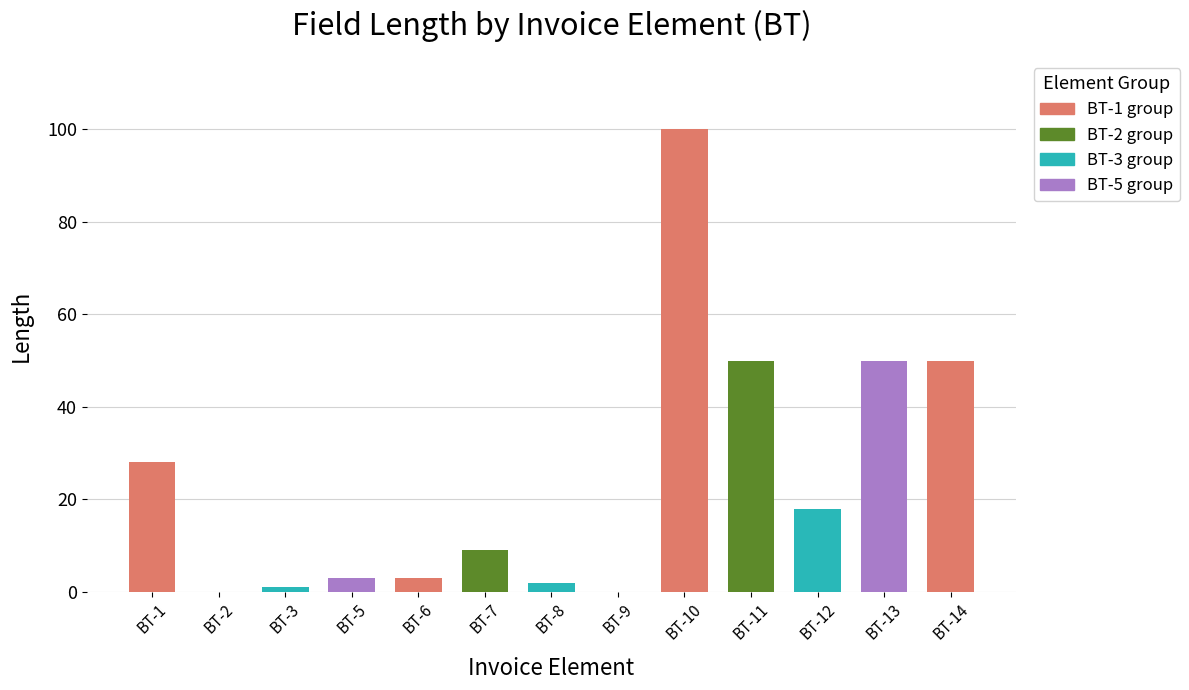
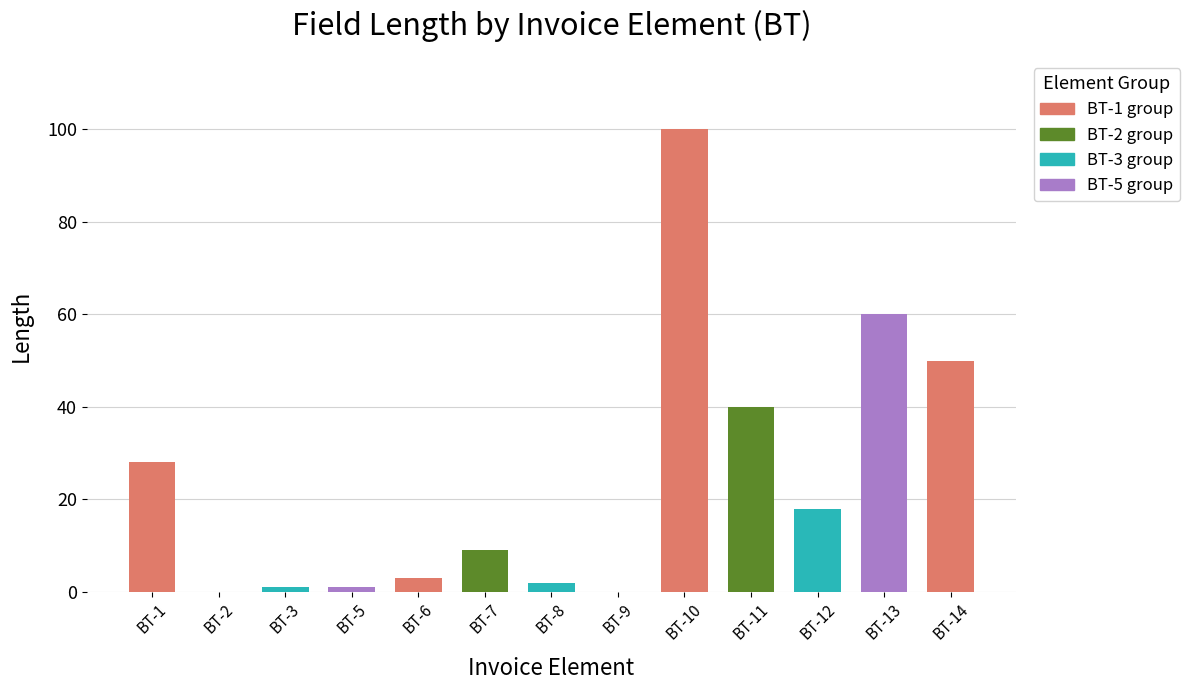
  {
    "BT-1": 28,
    "BT-2": 0,
    "BT-3": 1,
-   "BT-5": 3,
+   "BT-5": 1,
    "BT-6": 3,
    "BT-7": 9,
    "BT-8": 2,
    "BT-9": 0,
    "BT-10": 100,
-   "BT-11": 50,
+   "BT-11": 40,
    "BT-12": 18,
-   "BT-13": 50,
+   "BT-13": 60,
    "BT-14": 50
  }
